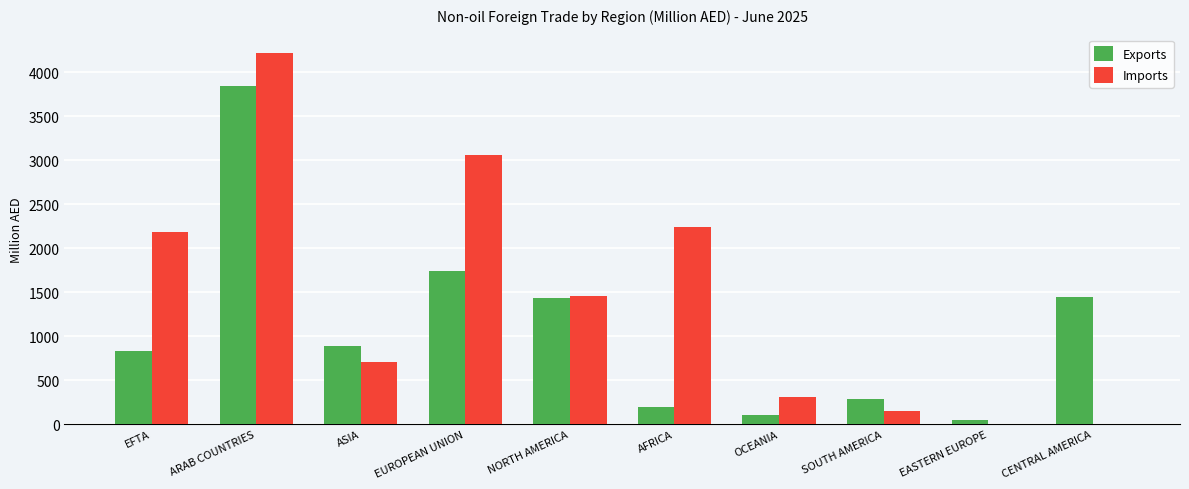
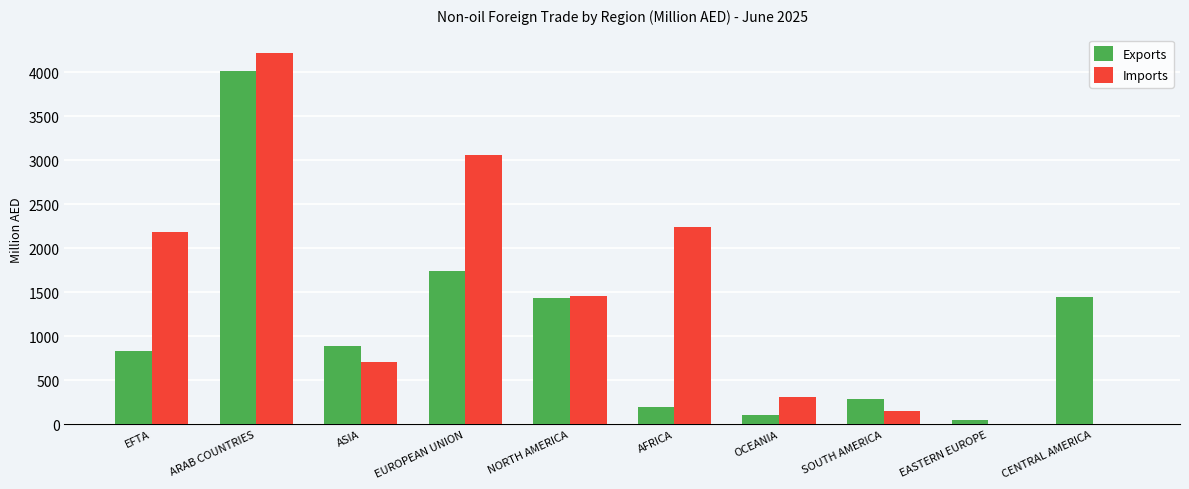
  {
    "Exports": {
      "EFTA": 800,
-     "ARAB COUNTRIES": 3800,
+     "ARAB COUNTRIES": 4000,
      "ASIA": 900,
      "EUROPEAN UNION": 1700,
      "NORTH AMERICA": 1400,
      "AFRICA": 200,
      "OCEANIA": 100,
      "SOUTH AMERICA": 300,
      "EASTERN EUROPE": 100,
      "CENTRAL AMERICA": 1400
    },
    "Imports": {
      "EFTA": 2200,
      "ARAB COUNTRIES": 4200,
      "ASIA": 700,
      "EUROPEAN UNION": 3100,
      "NORTH AMERICA": 1500,
      "AFRICA": 2200,
      "OCEANIA": 300,
      "SOUTH AMERICA": 100,
      "CENTRAL AMERICA": 0
    }
  }
